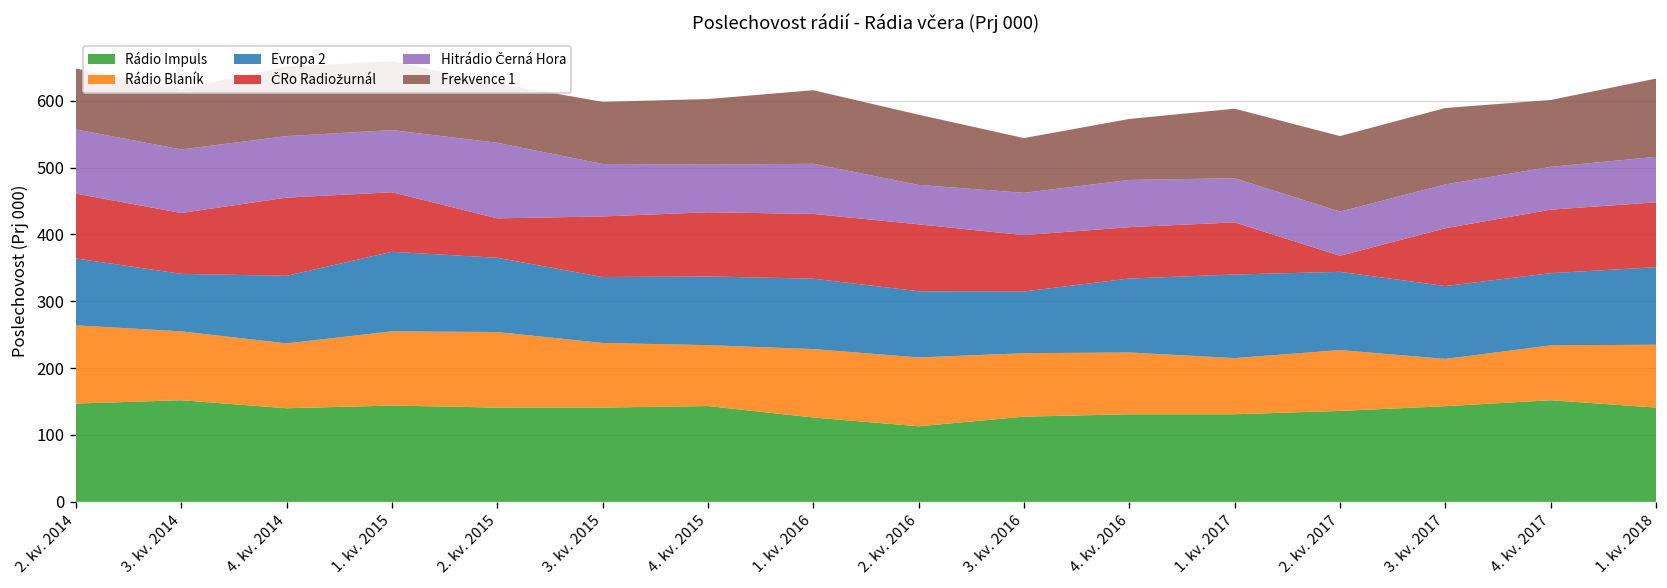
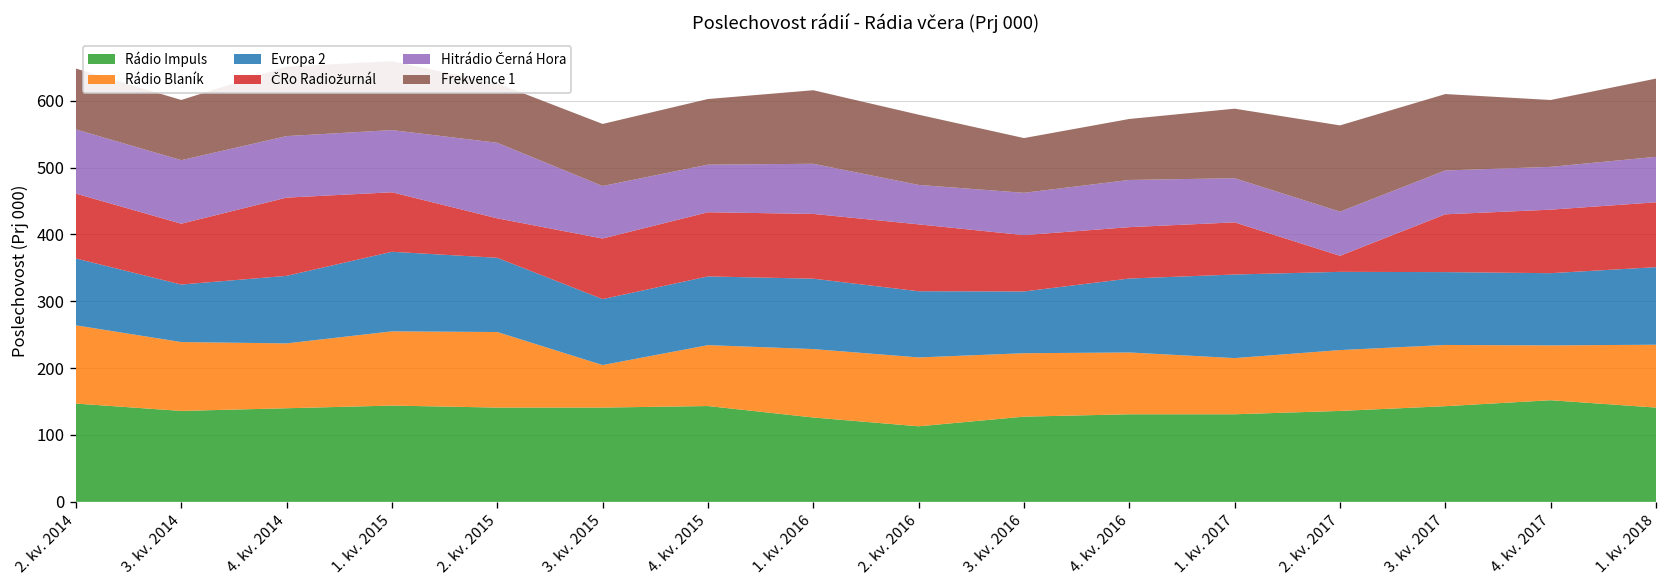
  {
    "Rádio Impuls": {
      "2. kv. 2014": 150,
-     "3. kv. 2014": 150,
+     "3. kv. 2014": 140,
      "4. kv. 2014": 140,
      "1. kv. 2015": 140,
      "2. kv. 2015": 140,
      "3. kv. 2015": 140,
      "4. kv. 2015": 140,
      "1. kv. 2016": 130,
      "2. kv. 2016": 110,
      "3. kv. 2016": 130,
      "4. kv. 2016": 130,
      "1. kv. 2017": 130,
      "2. kv. 2017": 140,
      "3. kv. 2017": 140,
      "4. kv. 2017": 150,
      "1. kv. 2018": 140
    },
    "Rádio Blaník": {
      "2. kv. 2014": 120,
      "3. kv. 2014": 100,
      "4. kv. 2014": 100,
      "1. kv. 2015": 110,
      "2. kv. 2015": 110,
-     "3. kv. 2015": 100,
+     "3. kv. 2015": 60,
      "4. kv. 2015": 90,
      "1. kv. 2016": 100,
      "2. kv. 2016": 100,
      "3. kv. 2016": 90,
      "4. kv. 2016": 90,
      "1. kv. 2017": 80,
      "2. kv. 2017": 90,
-     "3. kv. 2017": 70,
+     "3. kv. 2017": 90,
      "4. kv. 2017": 80,
      "1. kv. 2018": 90
    },
    "Evropa 2": {
      "2. kv. 2014": 100,
      "3. kv. 2014": 90,
      "4. kv. 2014": 100,
      "1. kv. 2015": 120,
      "2. kv. 2015": 110,
      "3. kv. 2015": 100,
      "4. kv. 2015": 100,
      "1. kv. 2016": 110,
      "2. kv. 2016": 100,
      "3. kv. 2016": 90,
      "4. kv. 2016": 110,
      "1. kv. 2017": 130,
      "2. kv. 2017": 120,
      "3. kv. 2017": 110,
      "4. kv. 2017": 110,
      "1. kv. 2018": 120
    },
    "ČRo Radiožurnál": {
      "2. kv. 2014": 100,
      "3. kv. 2014": 90,
      "4. kv. 2014": 120,
      "1. kv. 2015": 90,
      "2. kv. 2015": 60,
      "3. kv. 2015": 90,
      "4. kv. 2015": 100,
      "1. kv. 2016": 100,
      "2. kv. 2016": 100,
      "3. kv. 2016": 80,
      "4. kv. 2016": 80,
      "1. kv. 2017": 80,
      "2. kv. 2017": 20,
      "3. kv. 2017": 90,
      "4. kv. 2017": 100,
      "1. kv. 2018": 100
    },
    "Hitrádio Černá Hora": {
      "2. kv. 2014": 100,
      "3. kv. 2014": 100,
      "4. kv. 2014": 90,
      "1. kv. 2015": 90,
      "2. kv. 2015": 110,
      "3. kv. 2015": 80,
      "4. kv. 2015": 70,
      "1. kv. 2016": 70,
      "2. kv. 2016": 60,
      "3. kv. 2016": 60,
      "4. kv. 2016": 70,
      "1. kv. 2017": 70,
      "2. kv. 2017": 70,
      "3. kv. 2017": 70,
      "4. kv. 2017": 60,
      "1. kv. 2018": 70
    },
    "Frekvence 1": {
      "2. kv. 2014": 90,
      "3. kv. 2014": 90,
      "3. kv. 2015": 90,
      "4. kv. 2015": 100,
      "1. kv. 2016": 110,
      "2. kv. 2016": 110,
      "3. kv. 2016": 80,
      "4. kv. 2016": 90,
      "1. kv. 2017": 100,
-     "2. kv. 2017": 110,
+     "2. kv. 2017": 130,
      "3. kv. 2017": 110,
      "4. kv. 2017": 100,
      "1. kv. 2018": 120
    }
  }
